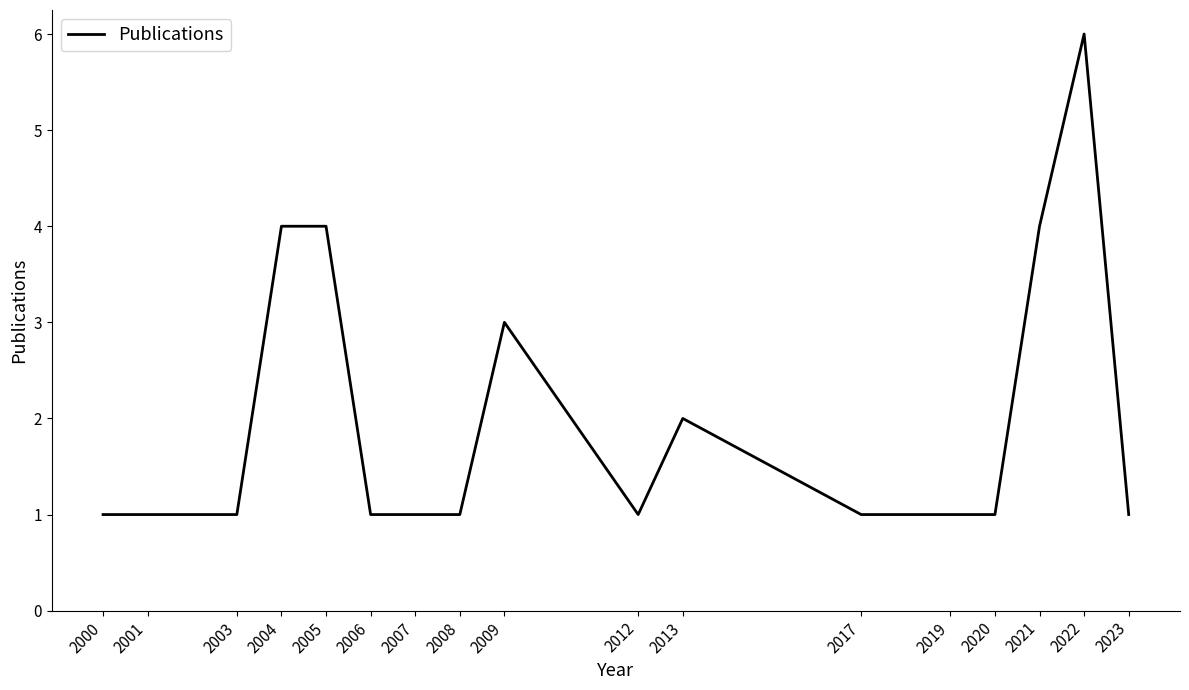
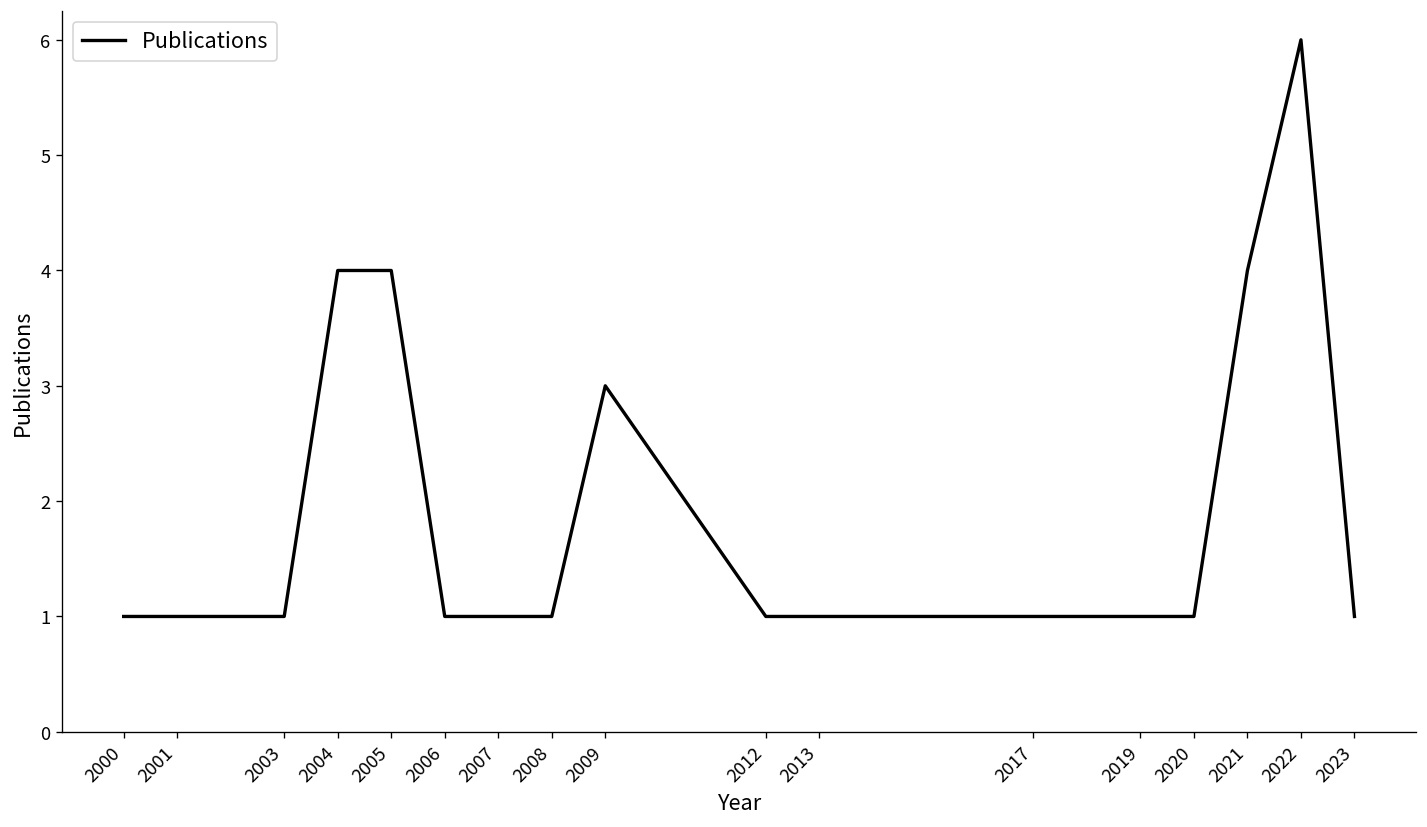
  {
    "2000": 1,
    "2001": 1,
    "2003": 1,
    "2004": 4,
    "2005": 4,
    "2006": 1,
    "2007": 1,
    "2008": 1,
    "2009": 3,
    "2012": 1,
-   "2013": 2,
+   "2013": 1,
    "2017": 1,
    "2019": 1,
    "2020": 1,
    "2021": 4,
    "2022": 6,
    "2023": 1
  }
